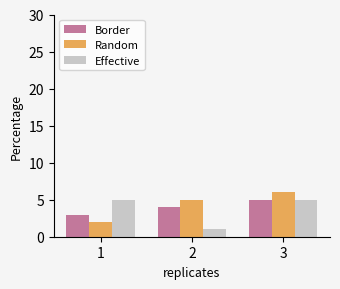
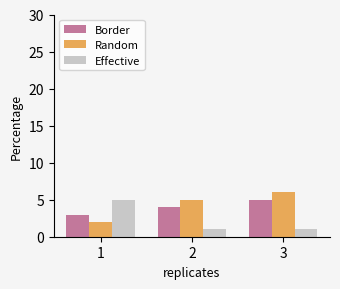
  {
    "Border": {
      "1": 3,
      "2": 4,
      "3": 5
    },
    "Random": {
      "1": 2,
      "2": 5,
      "3": 6
    },
    "Effective": {
      "1": 5,
      "2": 1,
-     "3": 5
+     "3": 1
    }
  }
